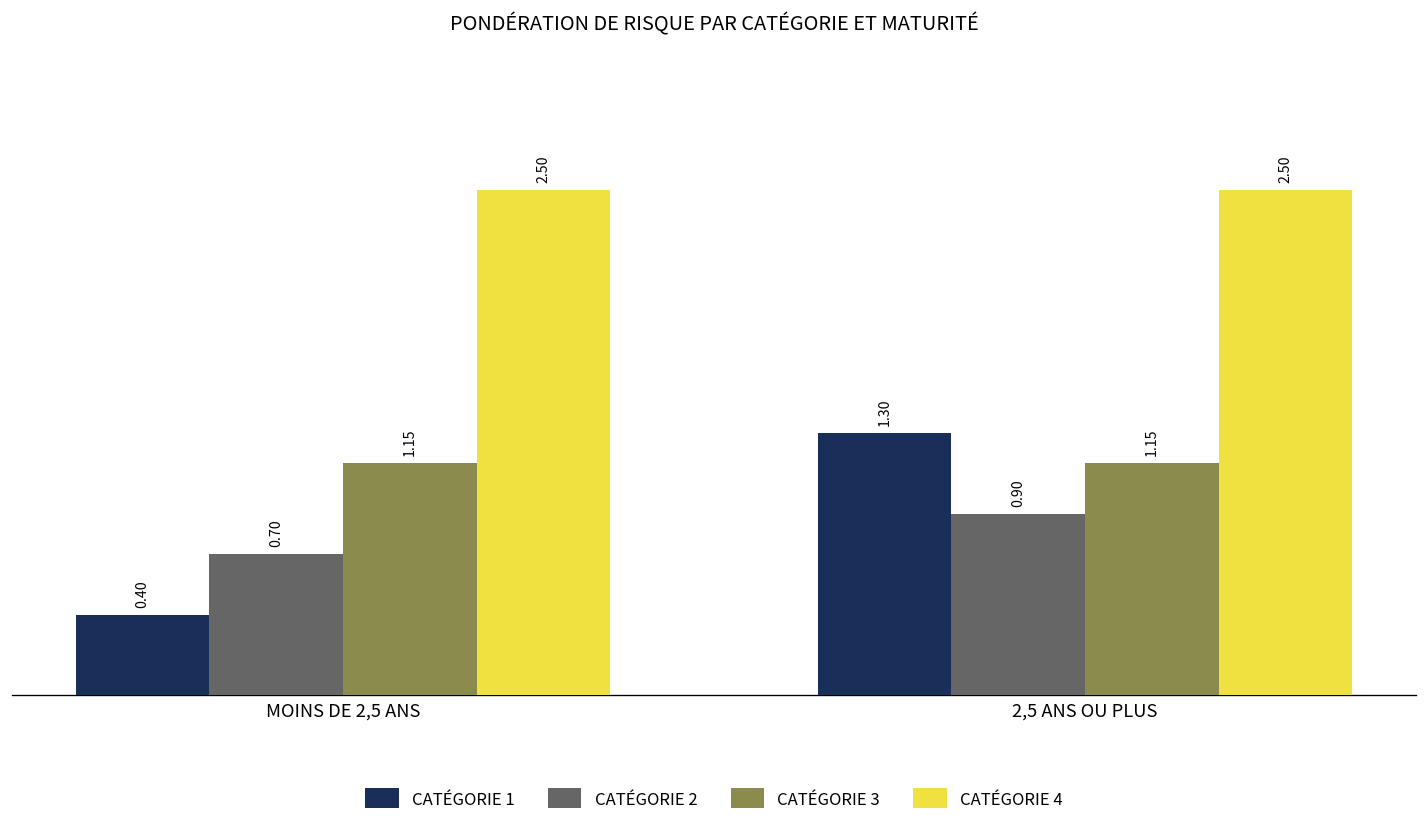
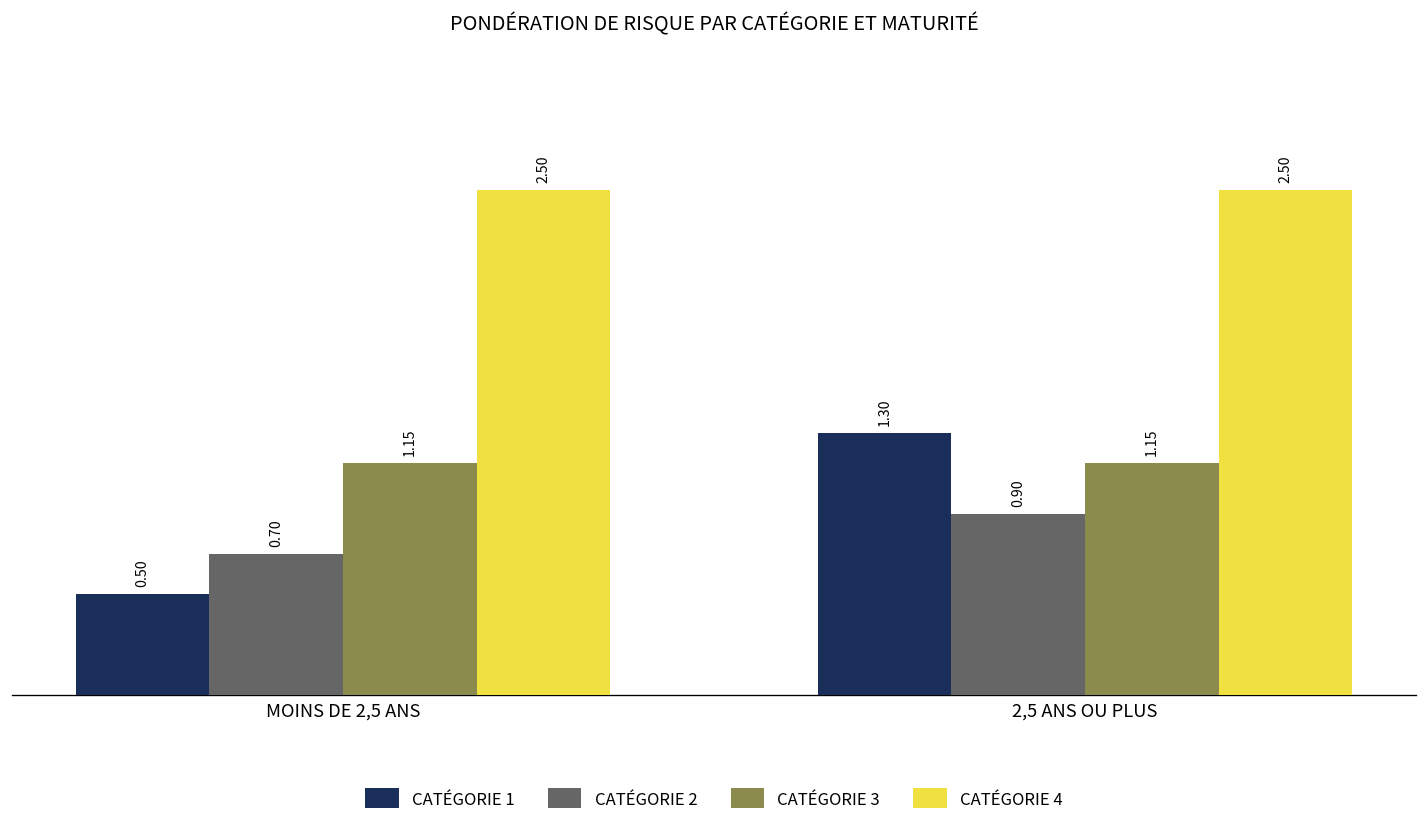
  {
    "CATÉGORIE 1": {
-     "MOINS DE 2,5 ANS": 0.40,
+     "MOINS DE 2,5 ANS": 0.50,
      "2,5 ANS OU PLUS": 1.30
    },
    "CATÉGORIE 4": {
      "MOINS DE 2,5 ANS": 2.50,
      "2,5 ANS OU PLUS": 2.50
    }
  }
